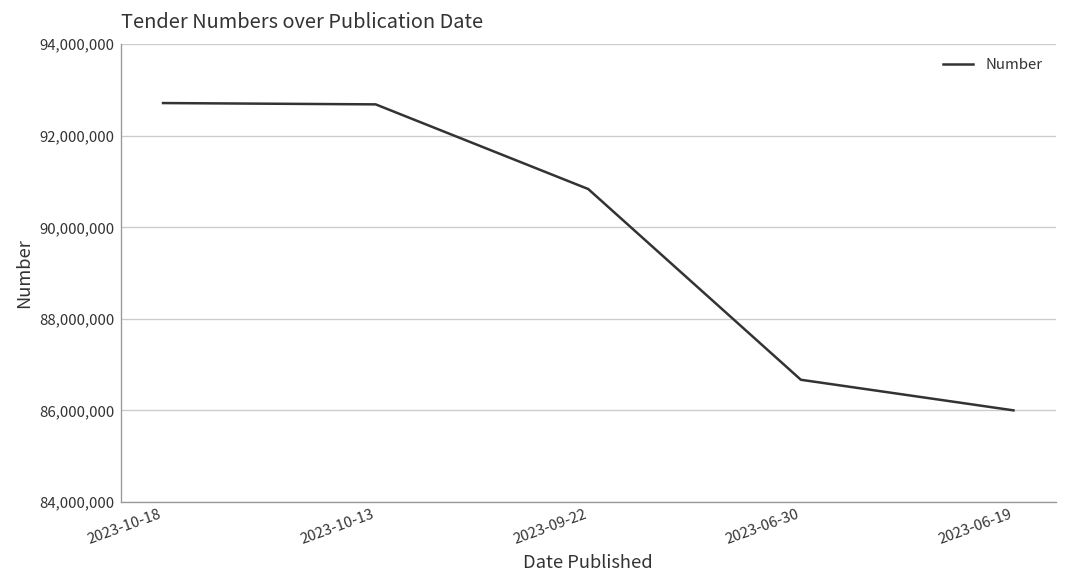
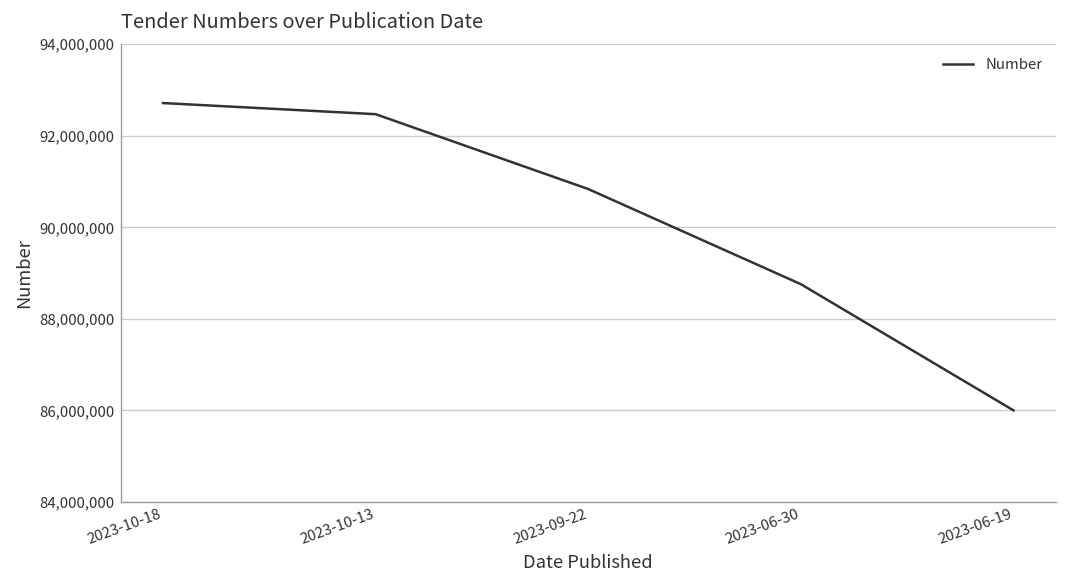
  {
    "2023-10-18": "92,700,000",
-   "2023-10-13": "92,700,000",
+   "2023-10-13": "92,500,000",
    "2023-09-22": "90,800,000",
-   "2023-06-30": "86,700,000",
+   "2023-06-30": "88,800,000",
    "2023-06-19": "86,000,000"
  }
